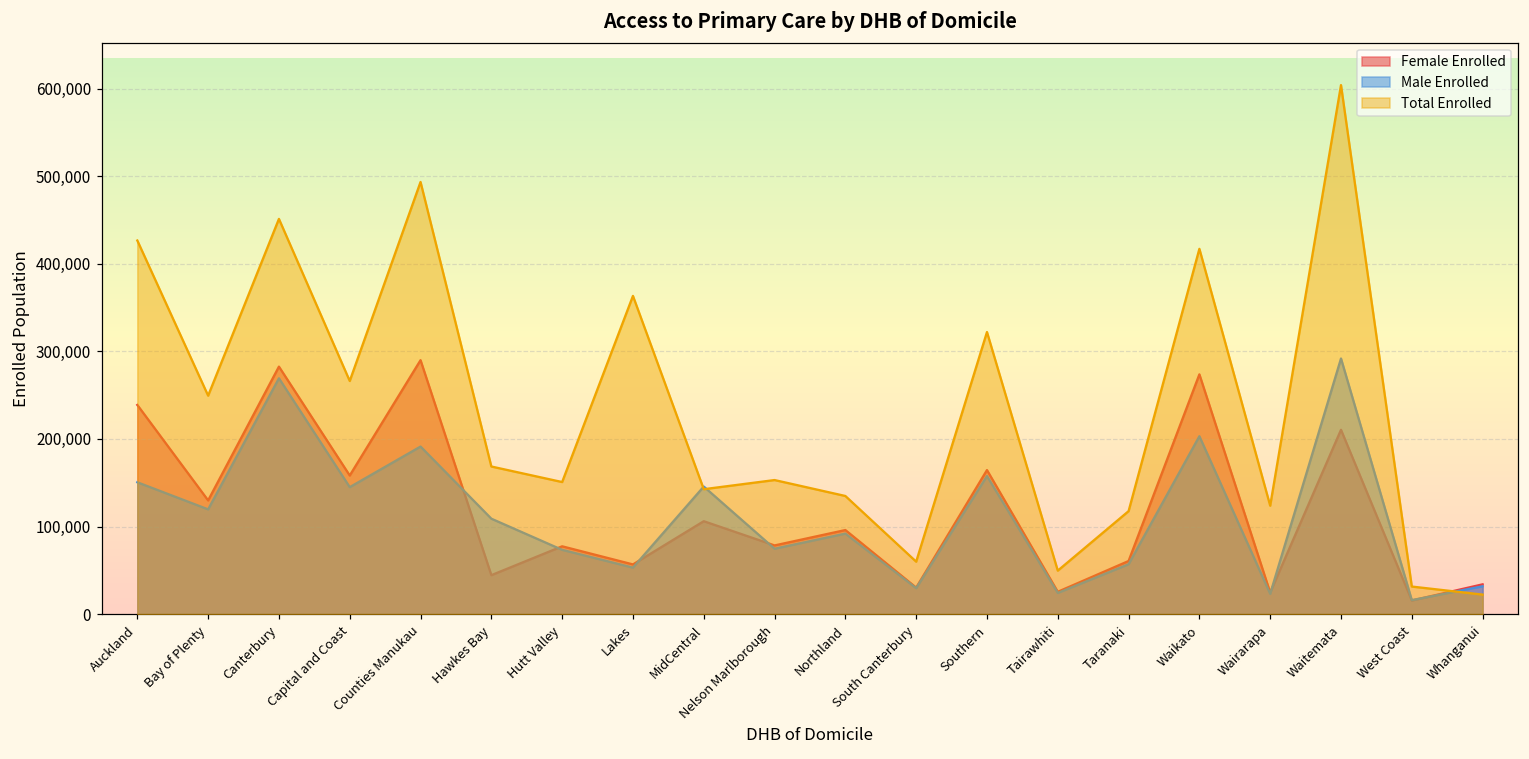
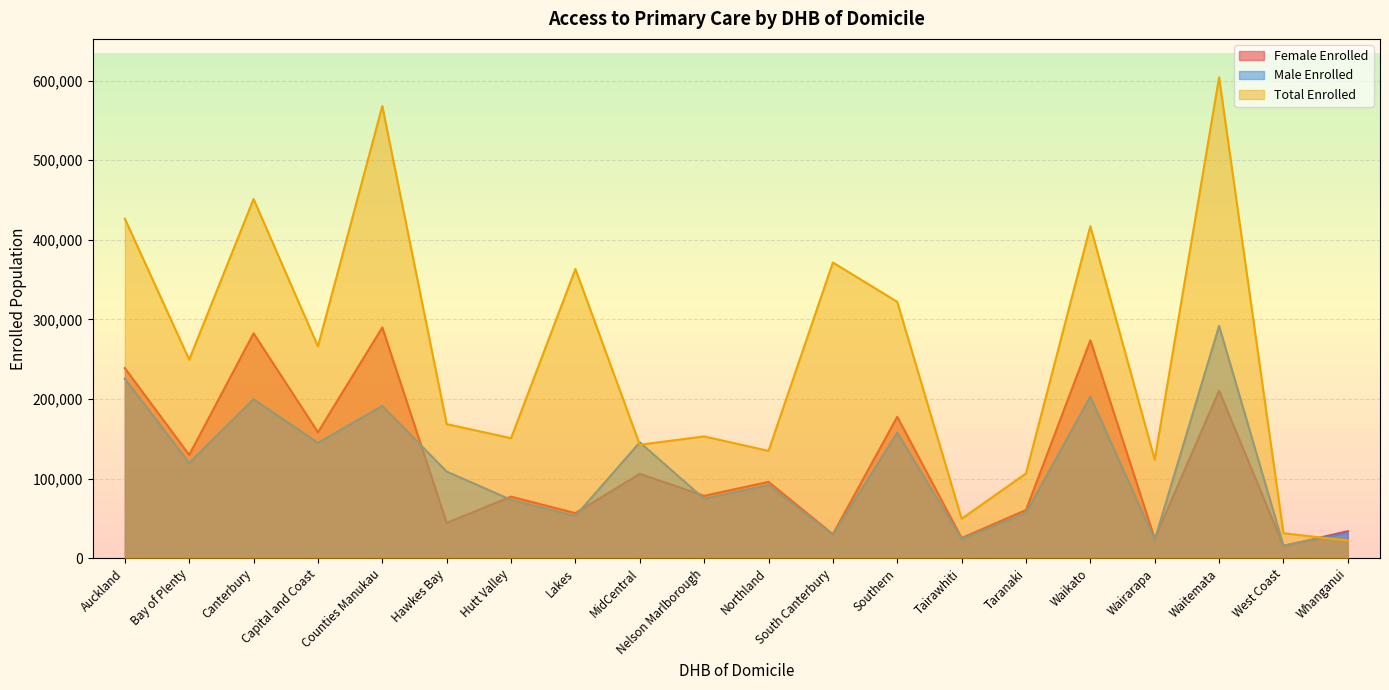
  {
    "Female Enrolled": {
      "Auckland": "240,000",
      "Bay of Plenty": "130,000",
      "Canterbury": "280,000",
      "Capital and Coast": "160,000",
      "Counties Manukau": "290,000",
      "Hawkes Bay": "40,000",
      "Hutt Valley": "80,000",
      "Lakes": "60,000",
      "MidCentral": "110,000",
      "Nelson Marlborough": "80,000",
      "Northland": "100,000",
-     "Southern": "160,000",
+     "Southern": "180,000",
      "Taranaki": "60,000",
      "Waikato": "270,000",
      "Waitemata": "210,000"
    },
    "Male Enrolled": {
-     "Auckland": "150,000",
+     "Auckland": "230,000",
      "Bay of Plenty": "120,000",
-     "Canterbury": "270,000",
+     "Canterbury": "200,000",
      "Capital and Coast": "140,000",
      "Counties Manukau": "190,000",
      "Hawkes Bay": "110,000",
      "Hutt Valley": "70,000",
      "Lakes": "50,000",
      "Nelson Marlborough": "70,000",
      "Northland": "90,000",
      "Southern": "160,000",
      "Taranaki": "60,000",
      "Waikato": "200,000",
      "Waitemata": "290,000"
    },
    "Total Enrolled": {
      "Auckland": "430,000",
      "Bay of Plenty": "250,000",
      "Canterbury": "450,000",
      "Capital and Coast": "270,000",
-     "Counties Manukau": "490,000",
+     "Counties Manukau": "570,000",
      "Hawkes Bay": "170,000",
      "Hutt Valley": "150,000",
      "Lakes": "360,000",
      "Nelson Marlborough": "150,000",
      "Northland": "130,000",
-     "South Canterbury": "60,000",
+     "South Canterbury": "370,000",
      "Southern": "320,000",
      "Tairawhiti": "50,000",
-     "Taranaki": "120,000",
+     "Taranaki": "110,000",
      "Waikato": "420,000",
      "Wairarapa": "120,000",
      "Waitemata": "600,000",
      "West Coast": "30,000",
      "Whanganui": "20,000"
    }
  }
